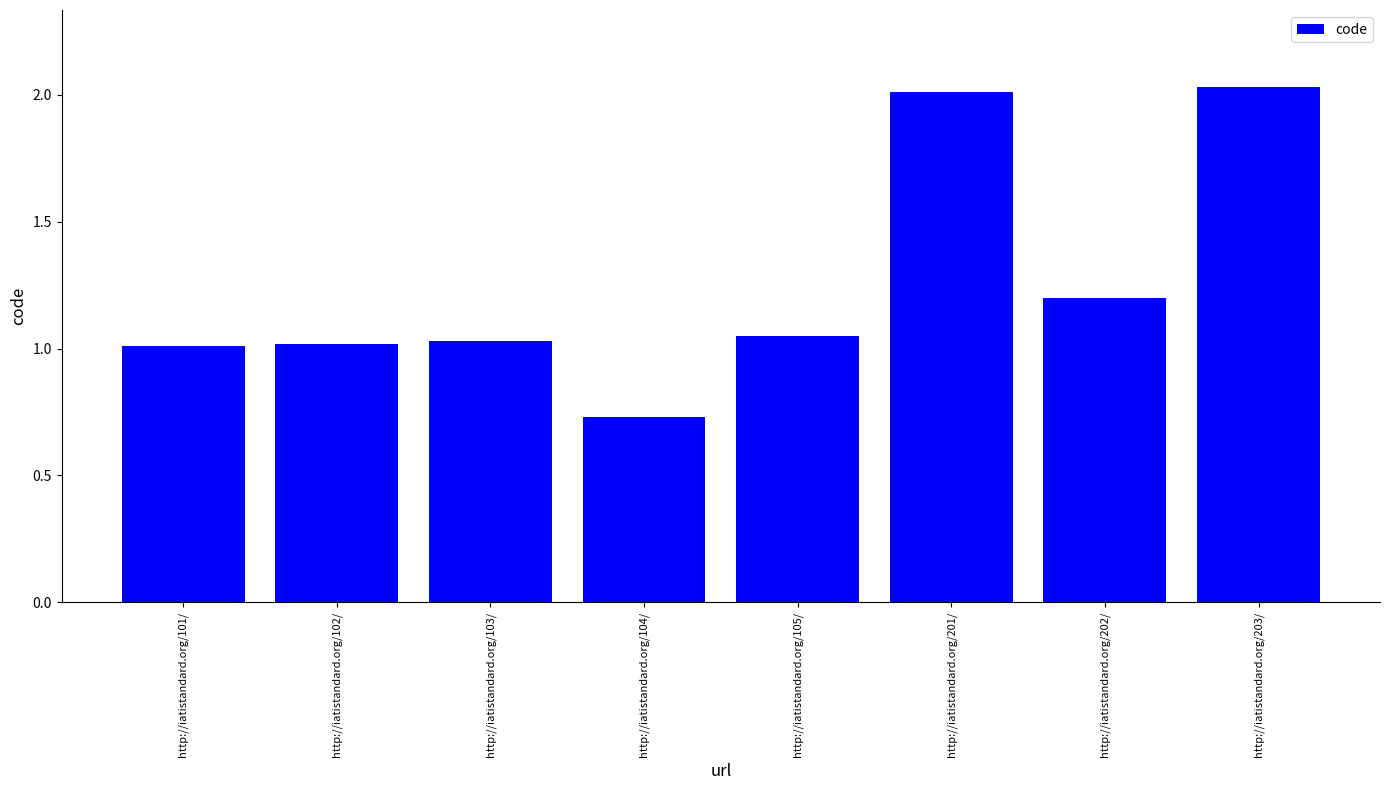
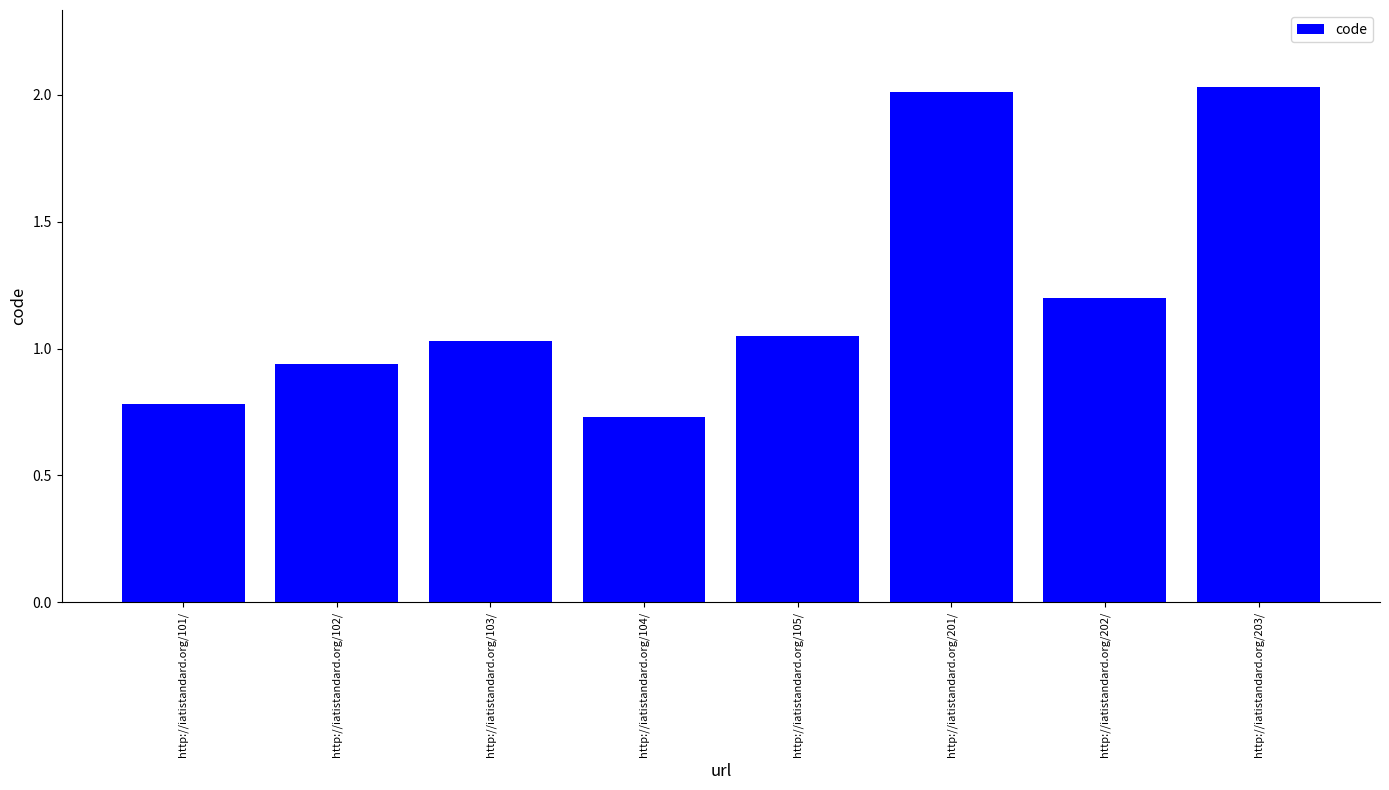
  {
-   "http://iatistandard.org/101/": 1.01,
-   "http://iatistandard.org/102/": 1.02,
+   "http://iatistandard.org/101/": 0.78,
+   "http://iatistandard.org/102/": 0.94,
    "http://iatistandard.org/103/": 1.03,
    "http://iatistandard.org/104/": 0.73,
    "http://iatistandard.org/105/": 1.05,
    "http://iatistandard.org/201/": 2.01,
    "http://iatistandard.org/202/": 1.20,
    "http://iatistandard.org/203/": 2.03
  }
